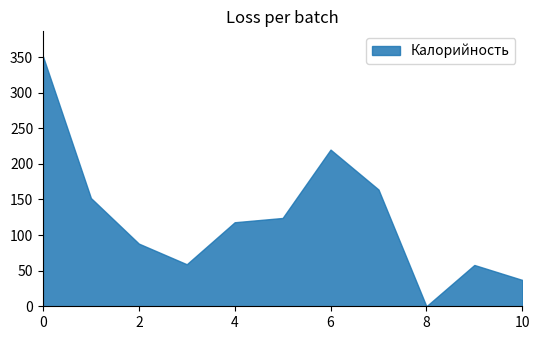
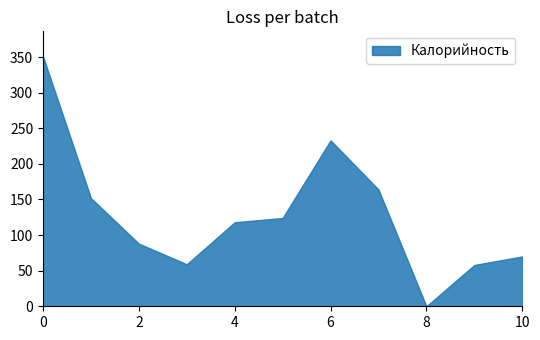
  {
    "0": 350,
    "2": 90,
    "4": 120,
-   "6": 220,
+   "6": 230,
    "8": 0,
-   "10": 40
+   "10": 70
  }
